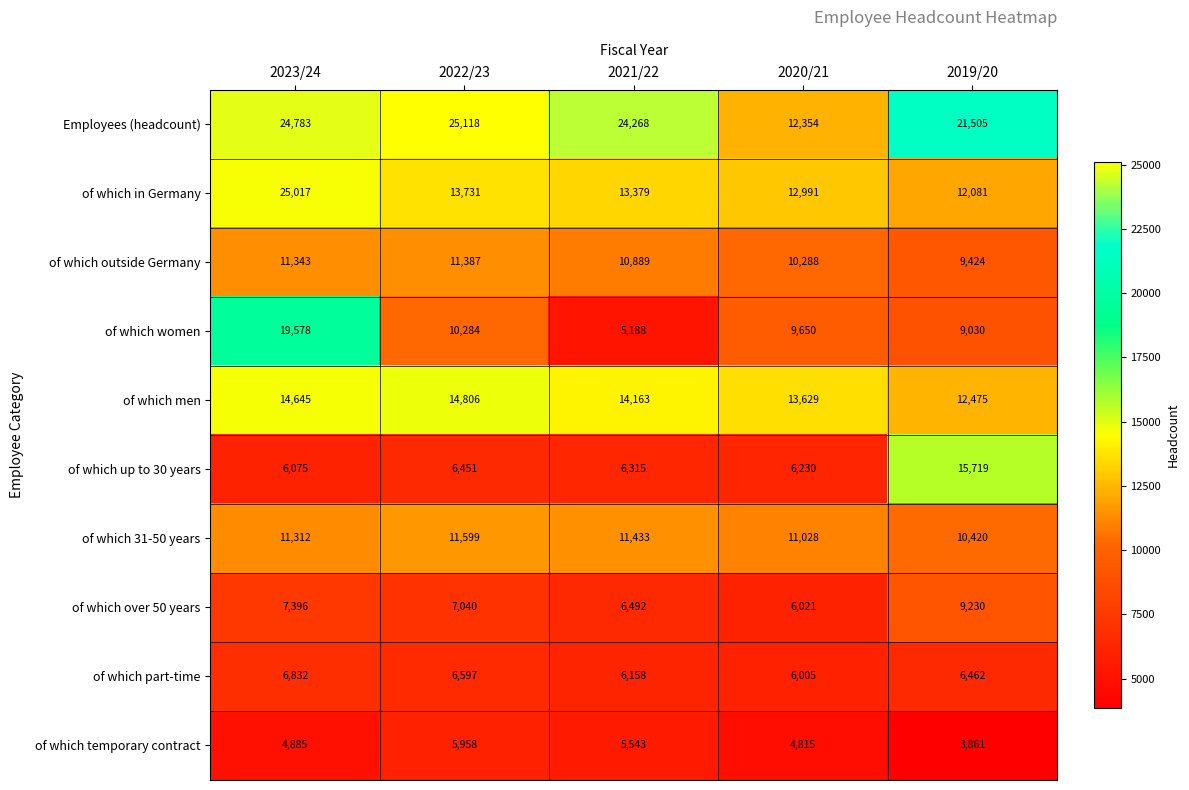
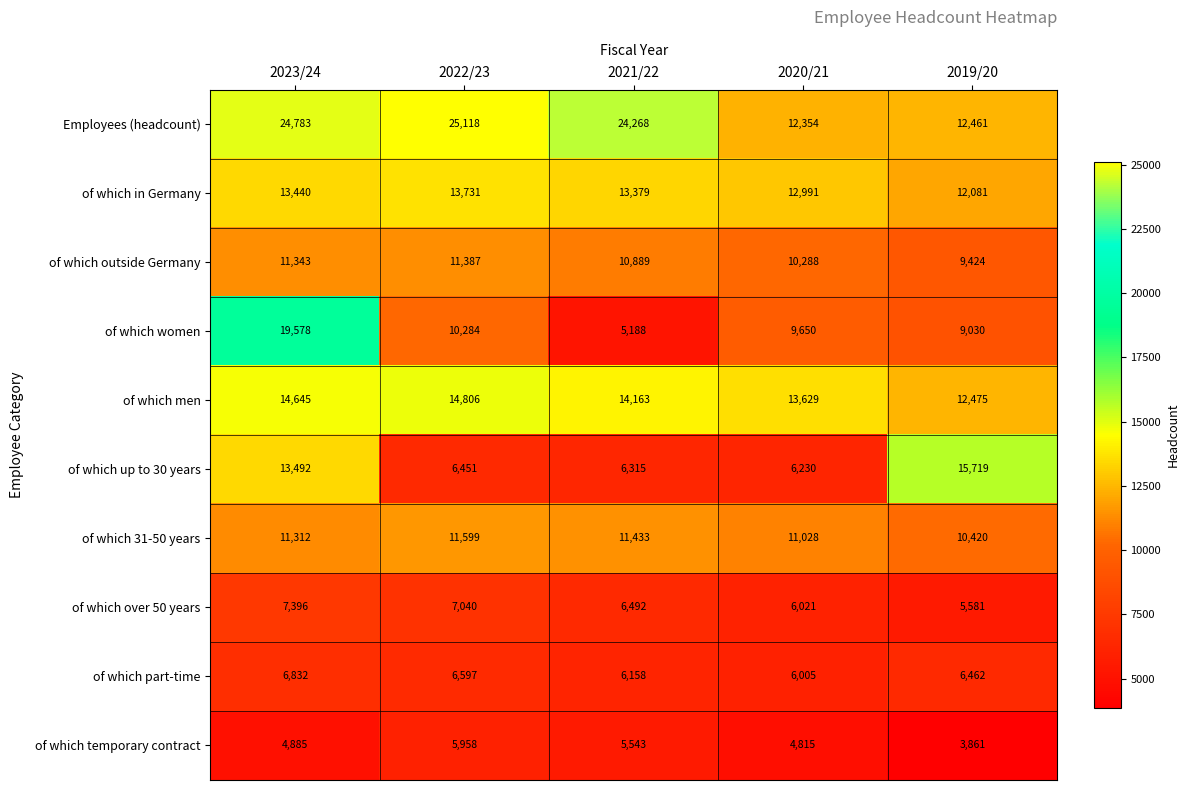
  {
    "Employees (headcount)": {
      "2023/24": "24,783",
      "2022/23": "25,118",
      "2021/22": "24,268",
      "2020/21": "12,354",
-     "2019/20": "21,505"
+     "2019/20": "12,461"
    },
    "of which in Germany": {
-     "2023/24": "25,017",
+     "2023/24": "13,440",
      "2022/23": "13,731",
      "2021/22": "13,379",
      "2020/21": "12,991",
      "2019/20": "12,081"
    },
    "of which outside Germany": {
      "2023/24": "11,343",
      "2022/23": "11,387",
      "2021/22": "10,889",
      "2020/21": "10,288",
      "2019/20": "9,424"
    },
    "of which women": {
      "2023/24": "19,578",
      "2022/23": "10,284",
      "2021/22": "5,188",
      "2020/21": "9,650",
      "2019/20": "9,030"
    },
    "of which men": {
      "2023/24": "14,645",
      "2022/23": "14,806",
      "2021/22": "14,163",
      "2020/21": "13,629",
      "2019/20": "12,475"
    },
    "of which up to 30 years": {
-     "2023/24": "6,075",
+     "2023/24": "13,492",
      "2022/23": "6,451",
      "2021/22": "6,315",
      "2020/21": "6,230",
      "2019/20": "15,719"
    },
    "of which 31-50 years": {
      "2023/24": "11,312",
      "2022/23": "11,599",
      "2021/22": "11,433",
      "2020/21": "11,028",
      "2019/20": "10,420"
    },
    "of which over 50 years": {
      "2023/24": "7,396",
      "2022/23": "7,040",
      "2021/22": "6,492",
      "2020/21": "6,021",
-     "2019/20": "9,230"
+     "2019/20": "5,581"
    },
    "of which part-time": {
      "2023/24": "6,832",
      "2022/23": "6,597",
      "2021/22": "6,158",
      "2020/21": "6,005",
      "2019/20": "6,462"
    },
    "of which temporary contract": {
      "2023/24": "4,885",
      "2022/23": "5,958",
      "2021/22": "5,543",
      "2020/21": "4,815",
      "2019/20": "3,861"
    }
  }
